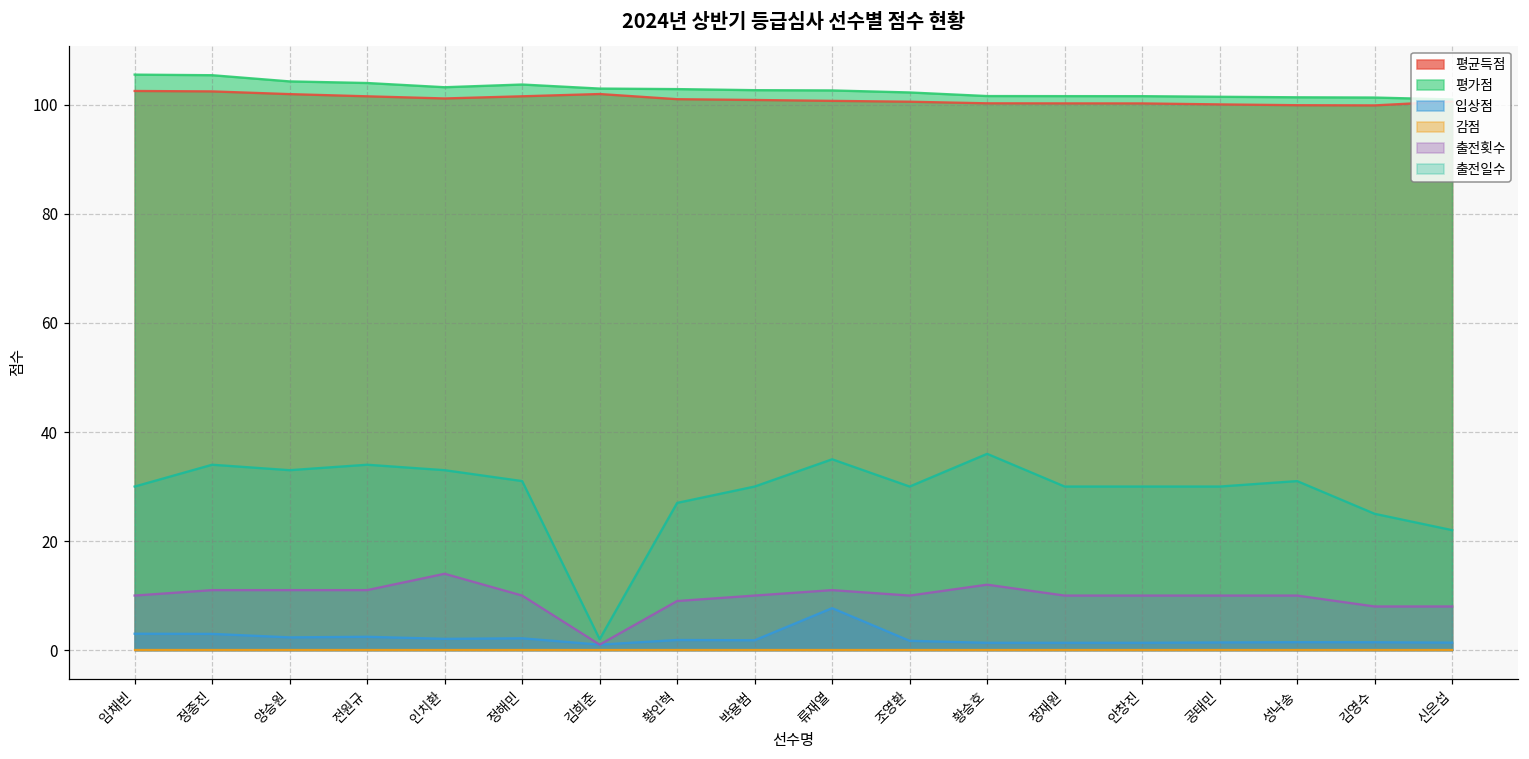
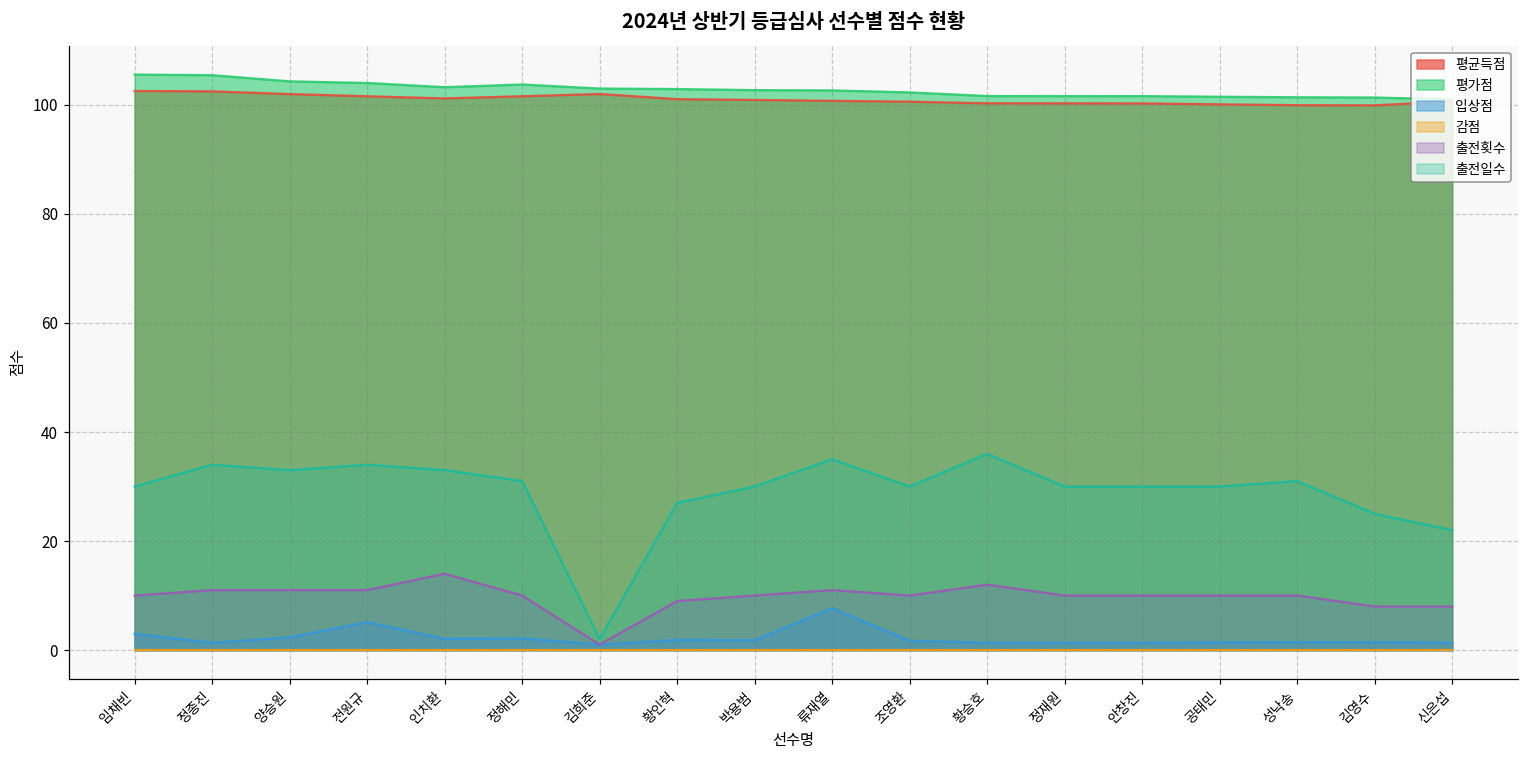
  {
    "평균득점": {
      "임채빈": 103,
      "정종진": 102,
      "양승원": 102,
      "전원규": 102,
      "인치환": 101,
      "정해민": 102,
      "김희준": 102,
      "황인혁": 101,
      "박용범": 101,
      "류재열": 101,
      "조영환": 101,
      "황승호": 100,
      "정재원": 100,
      "안창진": 100,
      "공태민": 100,
      "성낙송": 100,
      "김영수": 100
    },
    "입상점": {
      "임채빈": 3,
-     "정종진": 3,
+     "정종진": 1,
      "양승원": 2,
-     "전원규": 2,
+     "전원규": 5,
      "인치환": 2,
      "정해민": 2,
      "황인혁": 2,
      "박용범": 2,
      "류재열": 8,
      "조영환": 2,
      "황승호": 1,
      "정재원": 1,
      "안창진": 1,
      "공태민": 1,
      "성낙송": 1,
      "김영수": 1,
      "신은섭": 1
    },
    "감점": {
      "임채빈": 0,
      "정종진": 0,
      "양승원": 0,
      "전원규": 0,
      "인치환": 0,
      "정해민": 0,
      "김희준": 0,
      "황인혁": 0,
      "박용범": 0,
      "류재열": 0,
      "조영환": 0,
      "황승호": 0,
      "정재원": 0,
      "안창진": 0,
      "공태민": 0,
      "성낙송": 0,
      "김영수": 0,
      "신은섭": 0
    },
    "출전횟수": {
      "임채빈": 10,
      "정종진": 11,
      "양승원": 11,
      "전원규": 11,
      "인치환": 14,
      "정해민": 10,
      "황인혁": 9,
      "박용범": 10,
      "류재열": 11,
      "조영환": 10,
      "황승호": 12,
      "정재원": 10,
      "안창진": 10,
      "공태민": 10,
      "성낙송": 10,
      "김영수": 8,
      "신은섭": 8
    }
  }
